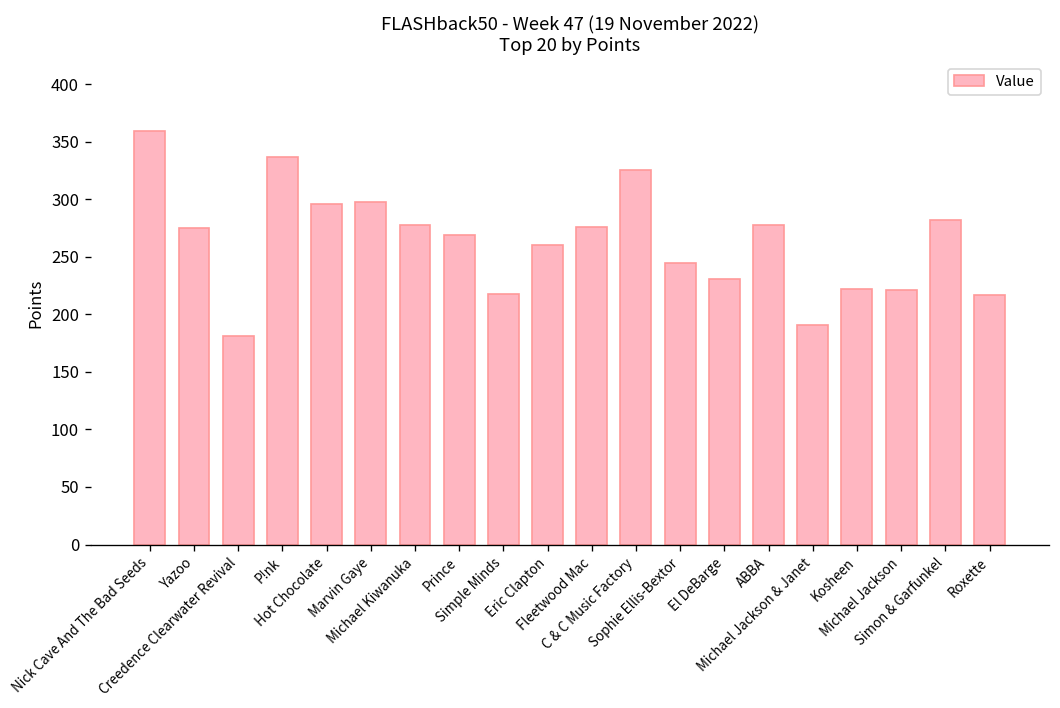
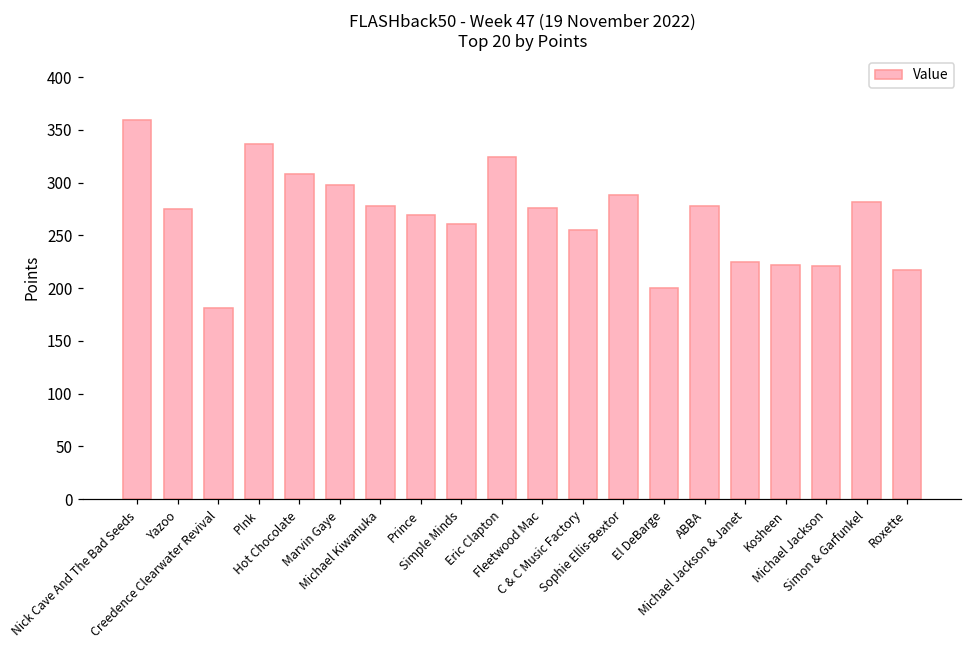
  {
    "Nick Cave And The Bad Seeds": 360,
    "Yazoo": 280,
    "Creedence Clearwater Revival": 180,
    "P!nk": 340,
-   "Hot Chocolate": 300,
+   "Hot Chocolate": 310,
    "Marvin Gaye": 300,
    "Michael Kiwanuka": 280,
    "Prince": 270,
-   "Simple Minds": 220,
-   "Eric Clapton": 260,
+   "Simple Minds": 260,
+   "Eric Clapton": 320,
    "Fleetwood Mac": 280,
-   "C & C Music Factory": 330,
-   "Sophie Ellis-Bextor": 250,
-   "El DeBarge": 230,
+   "C & C Music Factory": 260,
+   "Sophie Ellis-Bextor": 290,
+   "El DeBarge": 200,
    "ABBA": 280,
-   "Michael Jackson & Janet": 190,
+   "Michael Jackson & Janet": 230,
    "Kosheen": 220,
    "Michael Jackson": 220,
    "Simon & Garfunkel": 280,
    "Roxette": 220
  }
